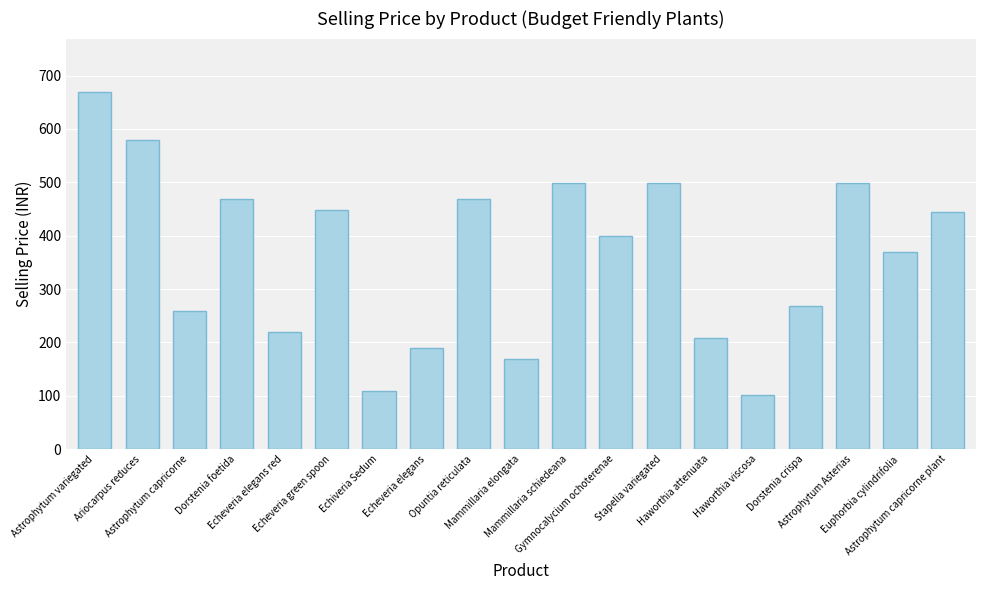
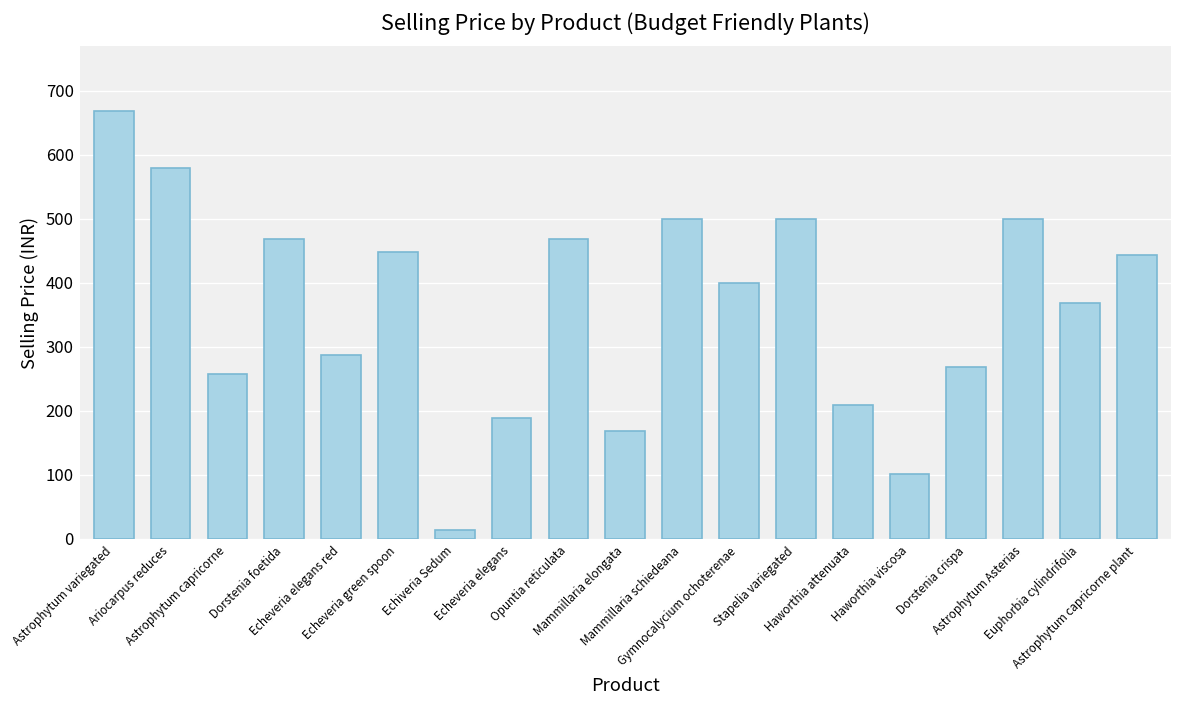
  {
    "Astrophytum variegated": 670,
    "Ariocarpus reduces": 580,
    "Astrophytum capricorne": 260,
    "Dorstenia foetida": 470,
-   "Echeveria elegans red": 220,
+   "Echeveria elegans red": 290,
    "Echeveria green spoon": 450,
-   "Echiveria Sedum": 110,
+   "Echiveria Sedum": 10,
    "Echeveria elegans": 190,
    "Opuntia reticulata": 470,
    "Mammillaria elongata": 170,
    "Mammillaria schiedeana": 500,
    "Gymnocalycium ochoterenae": 400,
    "Stapelia variegated": 500,
    "Haworthia attenuata": 210,
    "Haworthia viscosa": 100,
    "Dorstenia crispa": 270,
    "Astrophytum Asterias": 500,
    "Euphorbia cylindrifolia": 370,
    "Astrophytum capricorne plant": 440
  }
